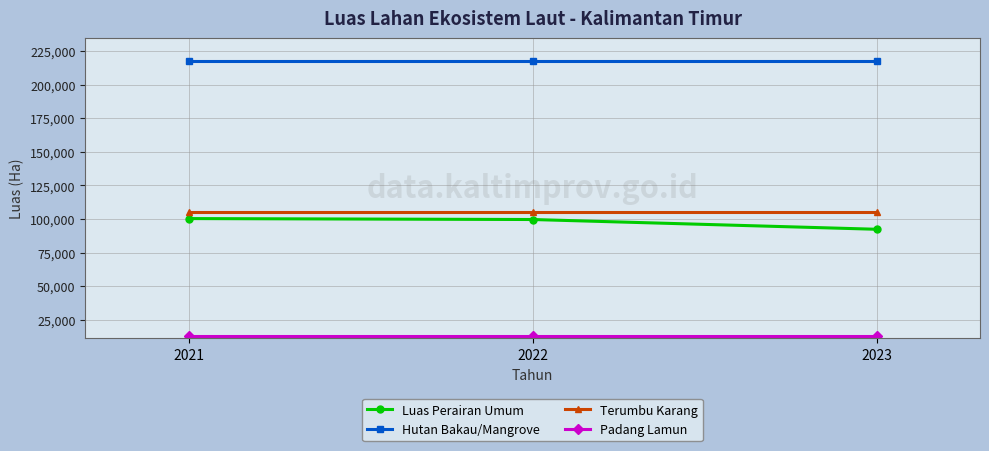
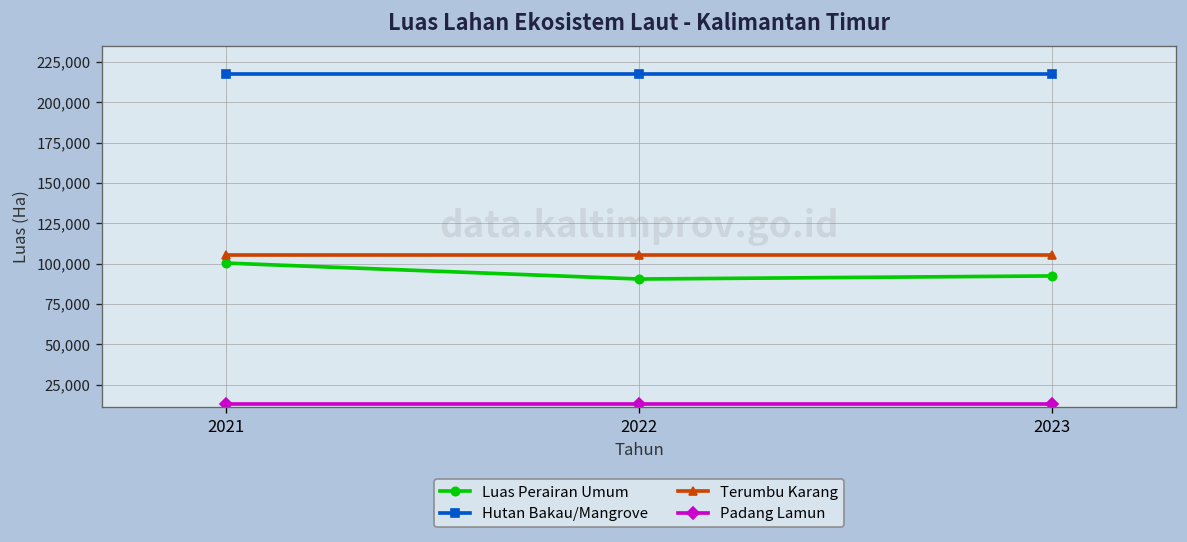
  {
    "Luas Perairan Umum": {
      "2021": "100,000",
-     "2022": "100,000",
+     "2022": "90,000",
      "2023": "92,000"
    },
    "Hutan Bakau/Mangrove": {
      "2021": "217,000",
      "2022": "217,000",
      "2023": "217,000"
    },
    "Terumbu Karang": {
      "2021": "106,000",
      "2022": "106,000",
      "2023": "106,000"
    },
    "Padang Lamun": {
      "2021": "13,000",
      "2022": "13,000",
      "2023": "13,000"
    }
  }
